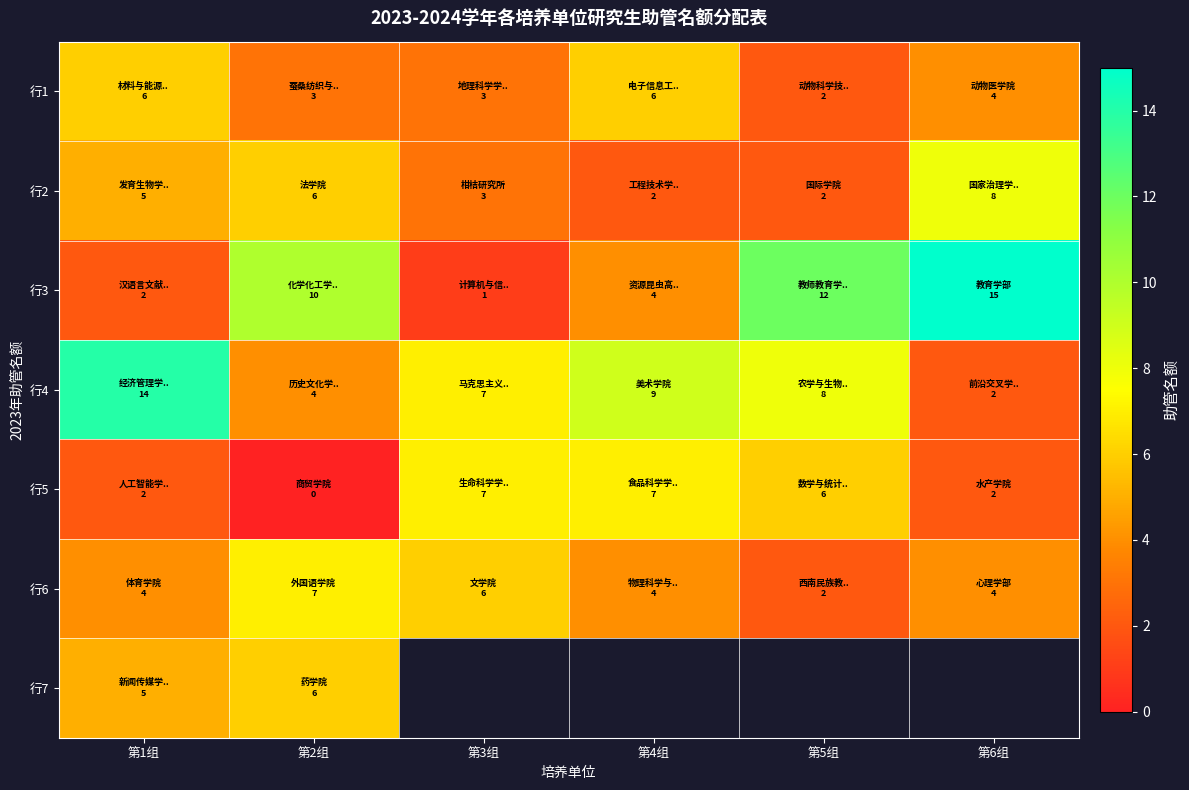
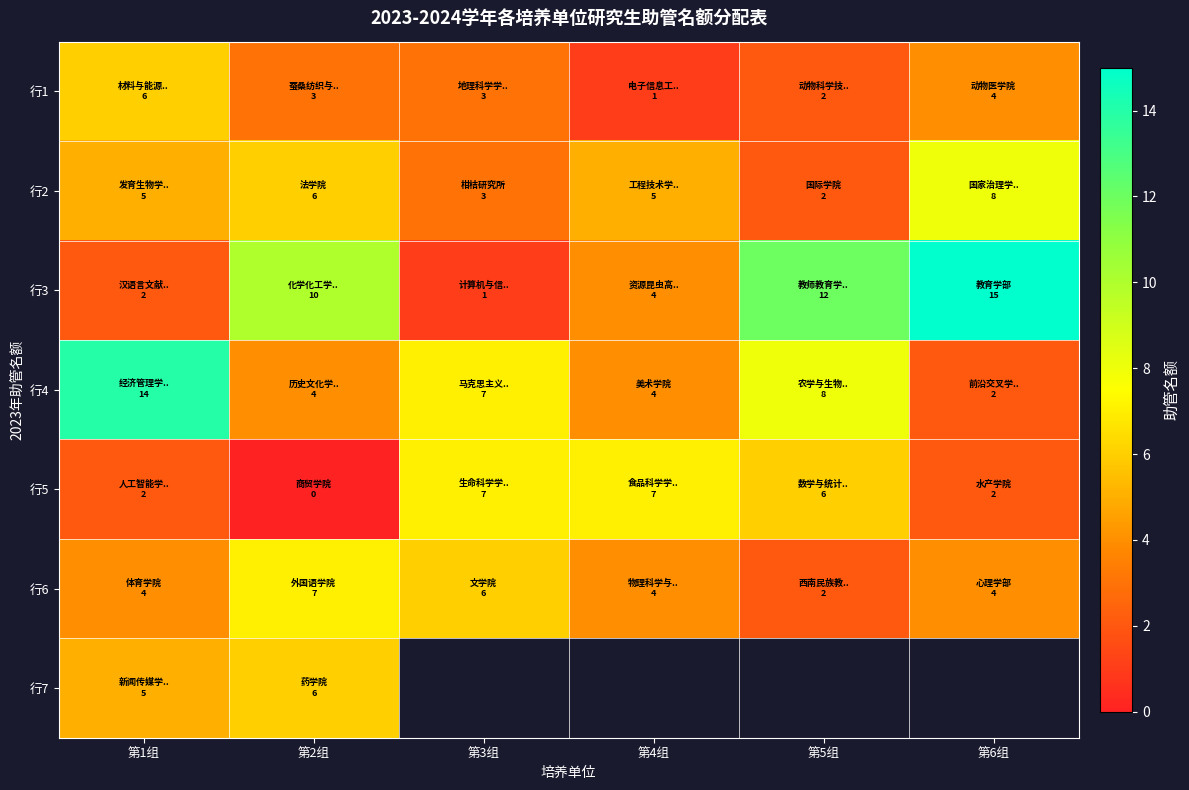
  {
    "行1": {
      "第1组": 6,
      "第2组": 3,
      "第3组": 3,
-     "第4组": 6,
+     "第4组": 1,
      "第5组": 2,
      "第6组": 4
    },
    "行2": {
      "第1组": 5,
      "第2组": 6,
      "第3组": 3,
-     "第4组": 2,
+     "第4组": 5,
      "第5组": 2,
      "第6组": 8
    },
    "行3": {
      "第1组": 2,
      "第2组": 10,
      "第3组": 1,
      "第4组": 4,
      "第5组": 12,
      "第6组": 15
    },
    "行4": {
      "第1组": 14,
      "第2组": 4,
      "第3组": 7,
-     "第4组": 9,
+     "第4组": 4,
      "第5组": 8,
      "第6组": 2
    },
    "行5": {
      "第1组": 2,
      "第2组": 0,
      "第3组": 7,
      "第4组": 7,
      "第5组": 6,
      "第6组": 2
    },
    "行6": {
      "第1组": 4,
      "第2组": 7,
      "第3组": 6,
      "第4组": 4,
      "第5组": 2,
      "第6组": 4
    },
    "行7": {
      "第1组": 5,
      "第2组": 6
    }
  }
